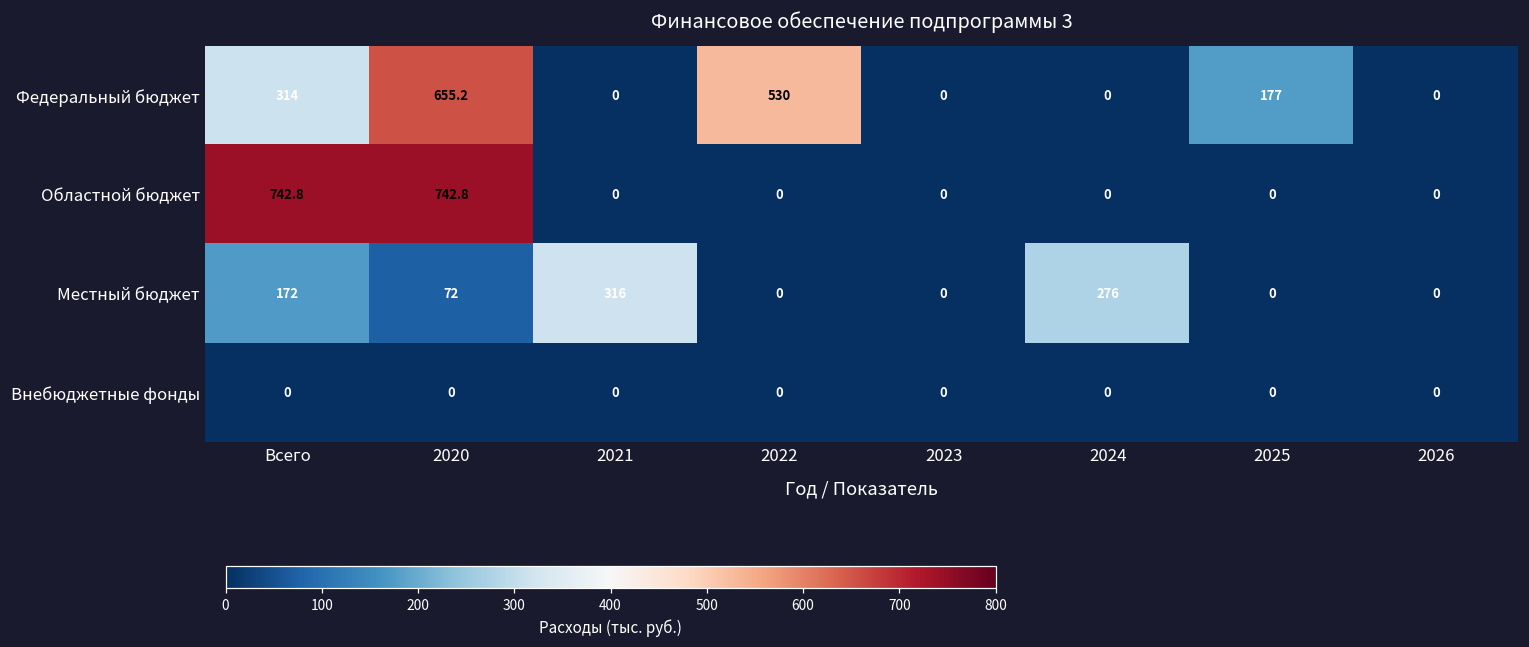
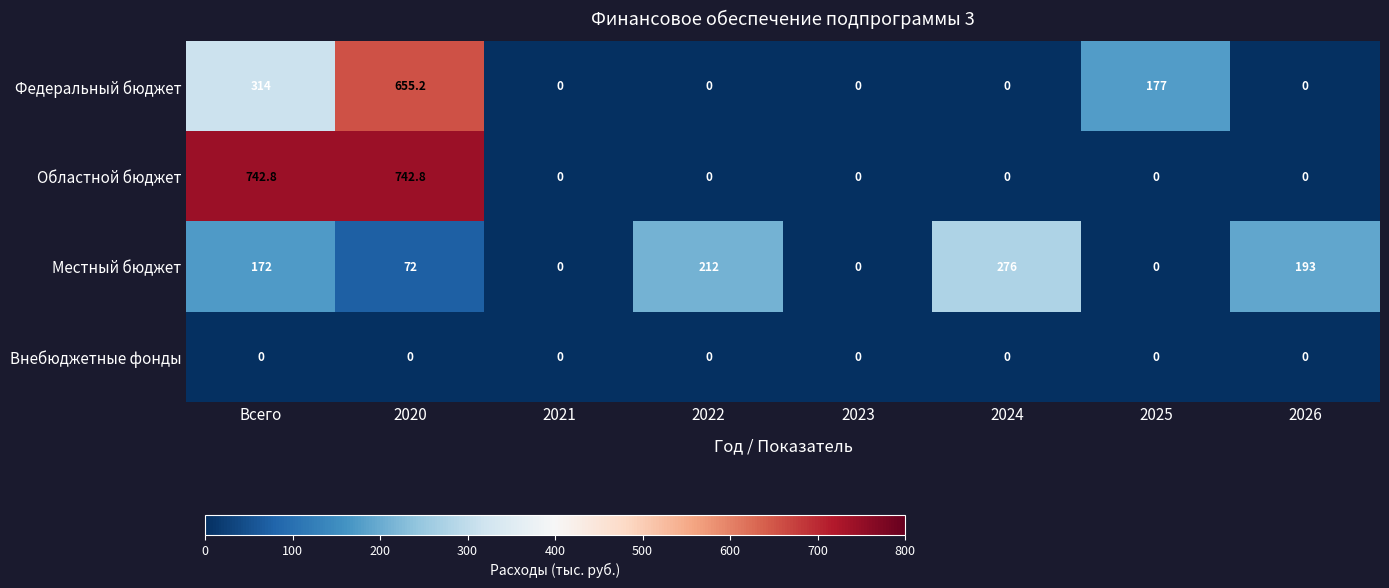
  {
    "Федеральный бюджет": {
      "Всего": 314,
      "2020": 655.2,
      "2021": 0,
-     "2022": 530,
+     "2022": 0,
      "2023": 0,
      "2024": 0,
      "2025": 177,
      "2026": 0
    },
    "Областной бюджет": {
      "Всего": 742.8,
      "2020": 742.8,
      "2021": 0,
      "2022": 0,
      "2023": 0,
      "2024": 0,
      "2025": 0,
      "2026": 0
    },
    "Местный бюджет": {
      "Всего": 172,
      "2020": 72,
-     "2021": 316,
-     "2022": 0,
+     "2021": 0,
+     "2022": 212,
      "2023": 0,
      "2024": 276,
      "2025": 0,
-     "2026": 0
+     "2026": 193
    },
    "Внебюджетные фонды": {
      "Всего": 0,
      "2020": 0,
      "2021": 0,
      "2022": 0,
      "2023": 0,
      "2024": 0,
      "2025": 0,
      "2026": 0
    }
  }
